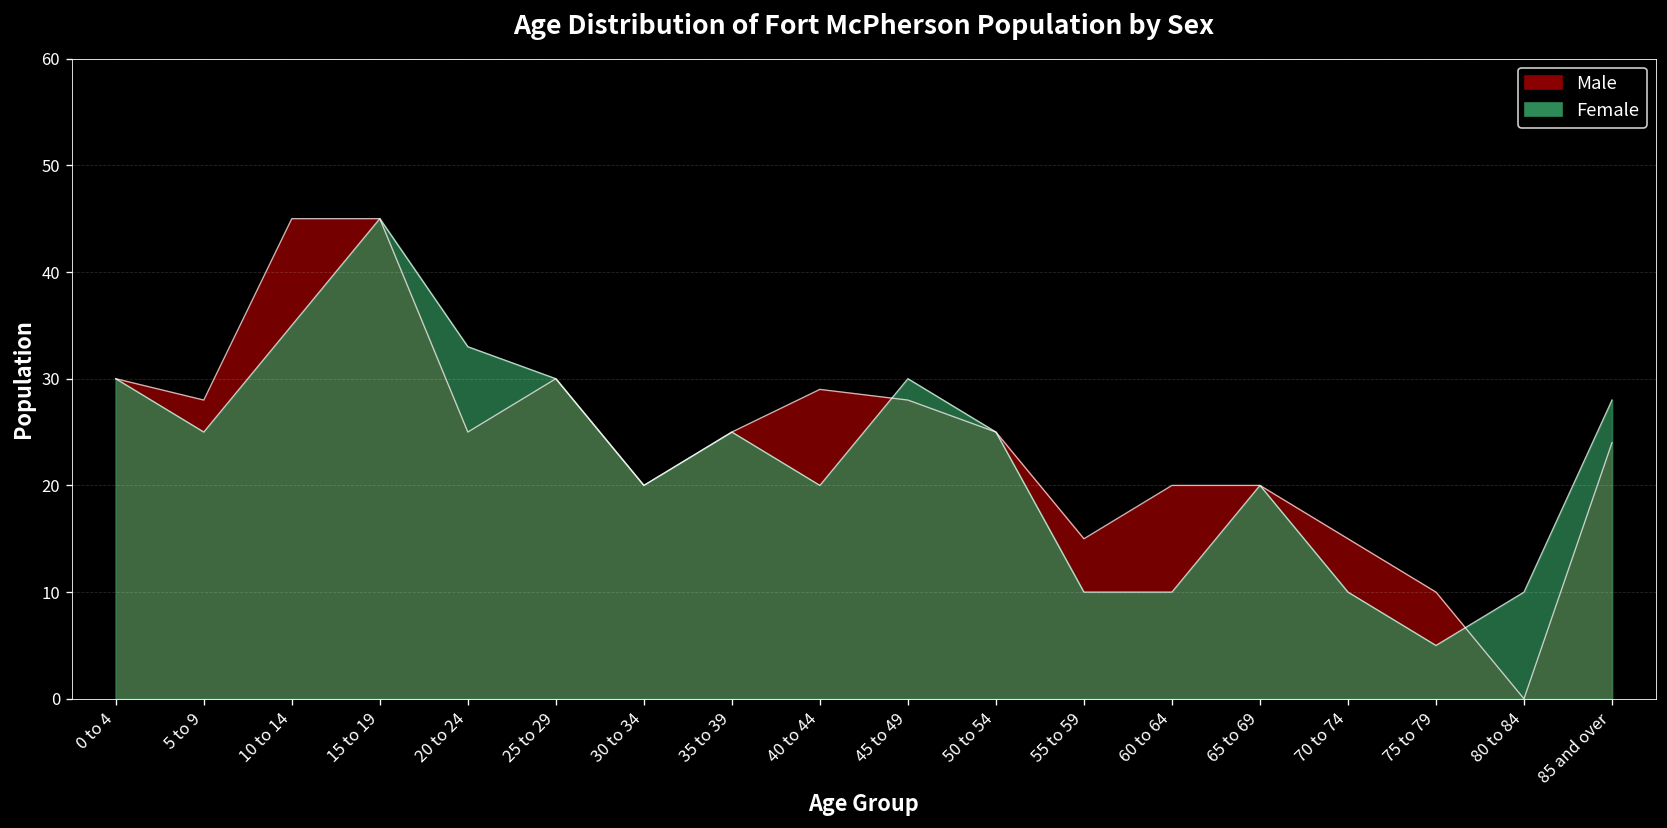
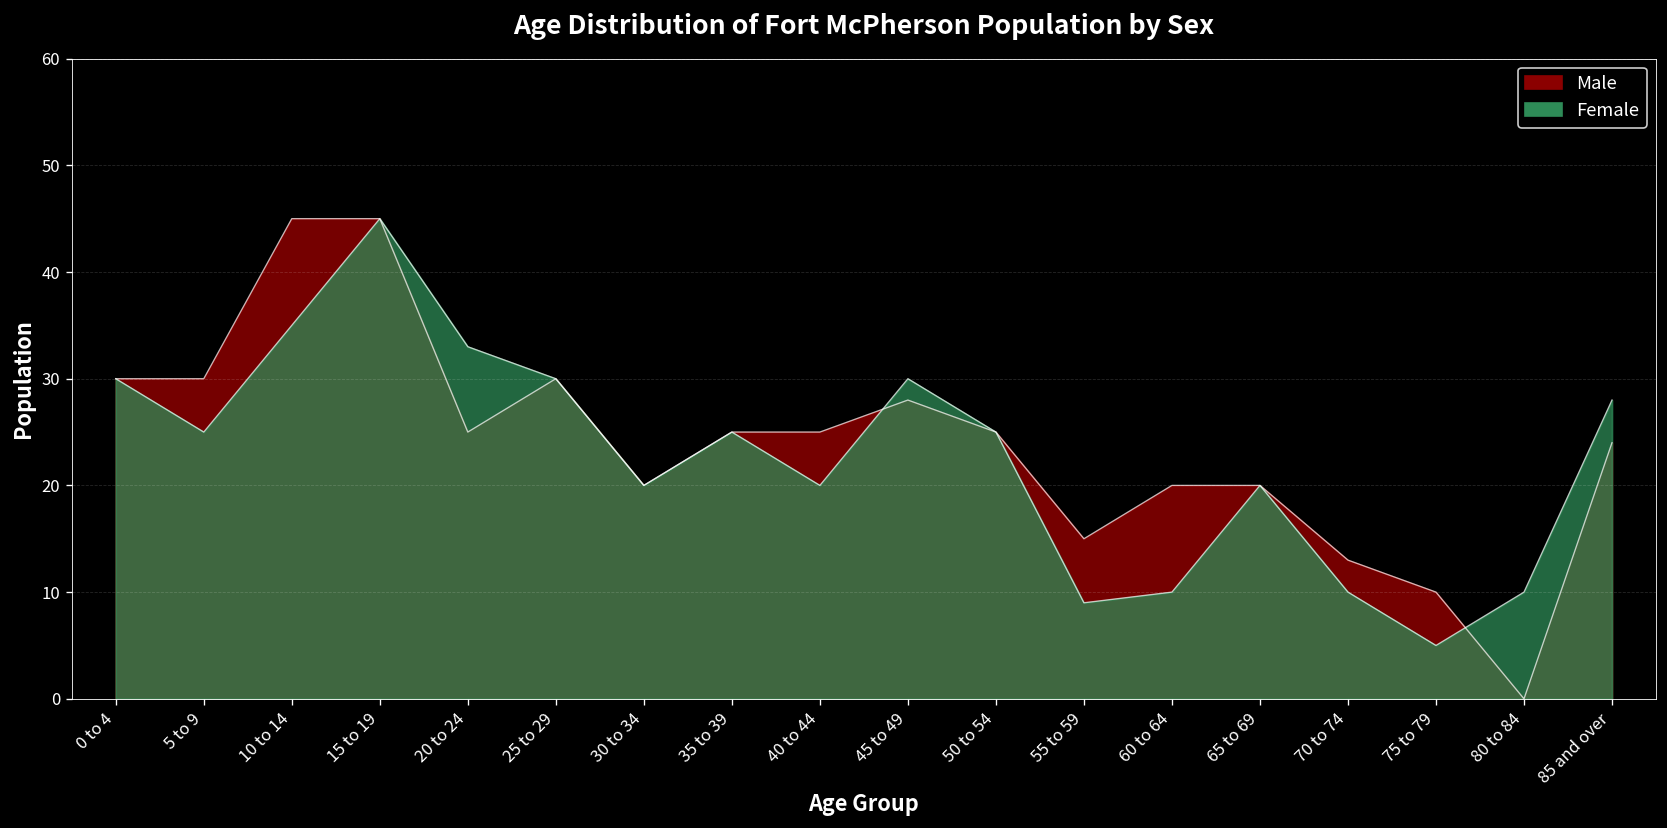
  {
    "Male": {
-     "5 to 9": 28,
+     "5 to 9": 30,
      "10 to 14": 45,
      "20 to 24": 25,
-     "40 to 44": 29,
+     "40 to 44": 25,
      "45 to 49": 28,
      "55 to 59": 15,
      "60 to 64": 20,
-     "70 to 74": 15,
+     "70 to 74": 13,
      "75 to 79": 10,
      "80 to 84": 0,
      "85 and over": 24
    },
    "Female": {
      "5 to 9": 25,
      "10 to 14": 35,
      "20 to 24": 33,
      "40 to 44": 20,
      "45 to 49": 30,
-     "55 to 59": 10,
+     "55 to 59": 9,
      "60 to 64": 10,
      "70 to 74": 10,
      "75 to 79": 5,
      "80 to 84": 10,
      "85 and over": 28
    }
  }
